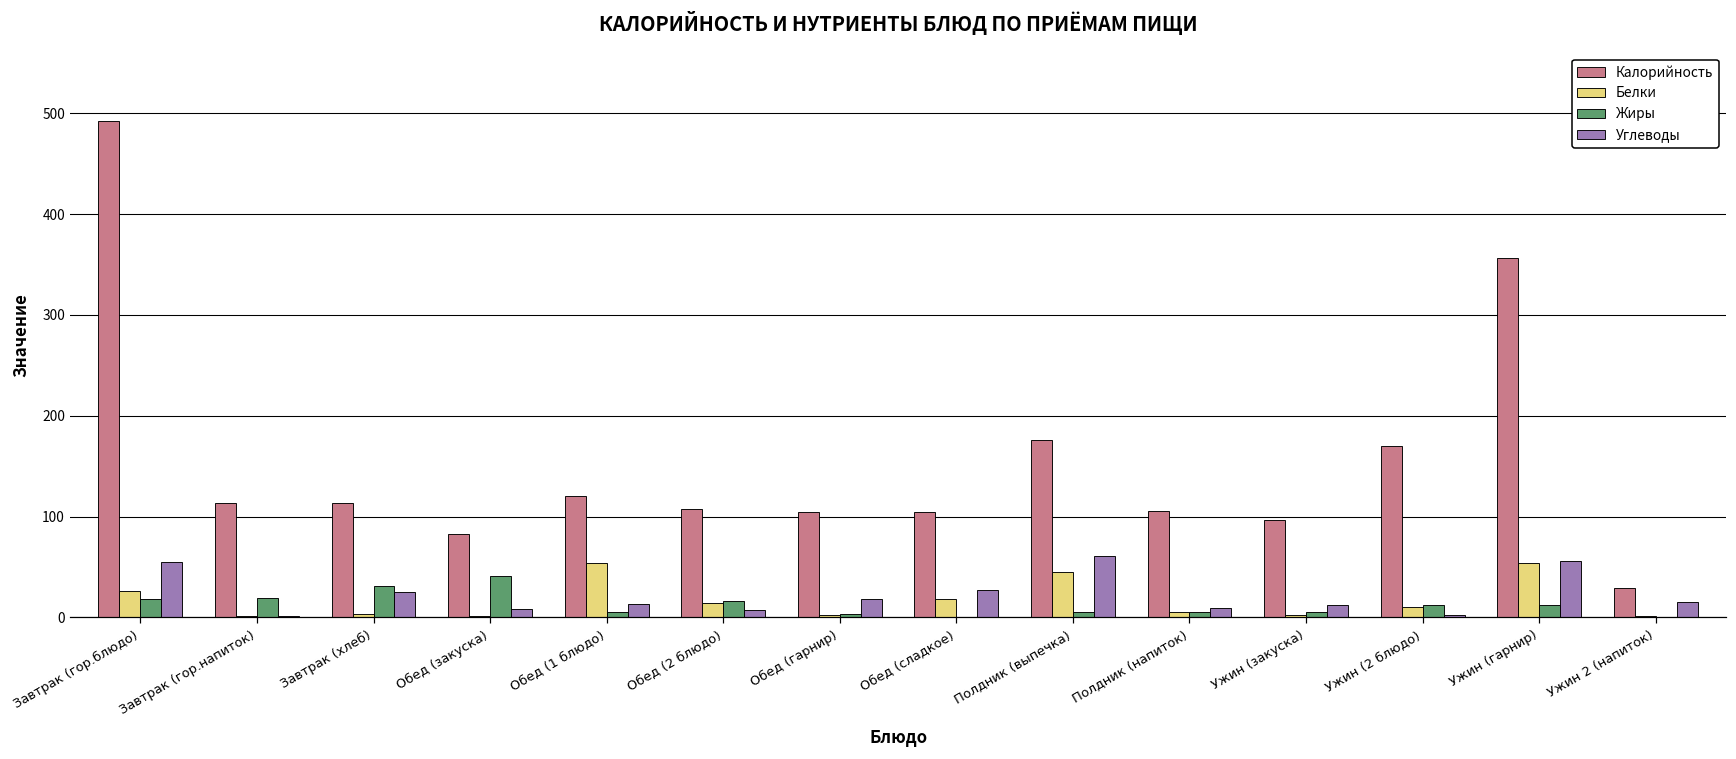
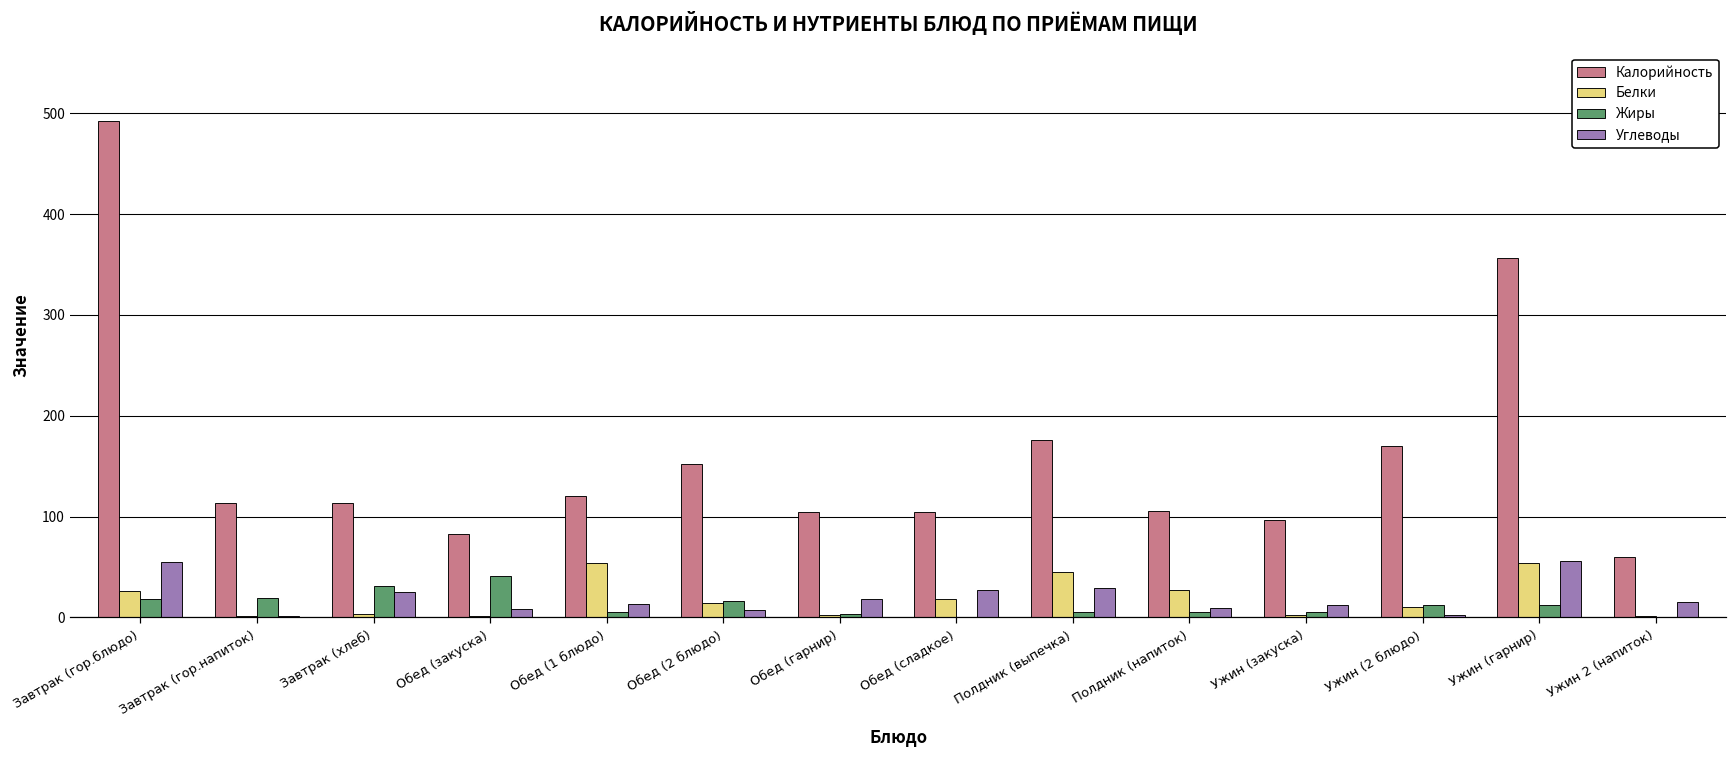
  {
    "Калорийность": {
      "Завтрак (гор.блюдо)": 490,
      "Завтрак (гор.напиток)": 110,
      "Завтрак (хлеб)": 110,
      "Обед (закуска)": 80,
      "Обед (1 блюдо)": 120,
-     "Обед (2 блюдо)": 110,
+     "Обед (2 блюдо)": 150,
      "Обед (гарнир)": 100,
      "Обед (сладкое)": 100,
      "Полдник (выпечка)": 180,
      "Полдник (напиток)": 110,
      "Ужин (закуска)": 100,
      "Ужин (2 блюдо)": 170,
      "Ужин (гарнир)": 360,
-     "Ужин 2 (напиток)": 30
+     "Ужин 2 (напиток)": 60
    },
    "Белки": {
      "Завтрак (гор.блюдо)": 30,
      "Завтрак (хлеб)": 0,
      "Обед (1 блюдо)": 50,
      "Обед (2 блюдо)": 10,
      "Обед (сладкое)": 20,
      "Полдник (выпечка)": 50,
-     "Полдник (напиток)": 10,
+     "Полдник (напиток)": 30,
      "Ужин (2 блюдо)": 10,
      "Ужин (гарнир)": 50
    },
    "Жиры": {
      "Завтрак (гор.блюдо)": 20,
      "Завтрак (гор.напиток)": 20,
      "Завтрак (хлеб)": 30,
      "Обед (закуска)": 40,
      "Обед (1 блюдо)": 10,
      "Обед (2 блюдо)": 20,
      "Обед (гарнир)": 0,
      "Обед (сладкое)": 0,
      "Полдник (выпечка)": 10,
      "Полдник (напиток)": 10,
      "Ужин (закуска)": 10,
      "Ужин (2 блюдо)": 10,
      "Ужин (гарнир)": 10,
      "Ужин 2 (напиток)": 0
    },
    "Углеводы": {
      "Завтрак (гор.блюдо)": 50,
      "Завтрак (хлеб)": 20,
      "Обед (закуска)": 10,
      "Обед (1 блюдо)": 10,
      "Обед (2 блюдо)": 10,
      "Обед (гарнир)": 20,
      "Обед (сладкое)": 30,
-     "Полдник (выпечка)": 60,
+     "Полдник (выпечка)": 30,
      "Полдник (напиток)": 10,
      "Ужин (закуска)": 10,
      "Ужин (гарнир)": 60,
      "Ужин 2 (напиток)": 20
    }
  }
